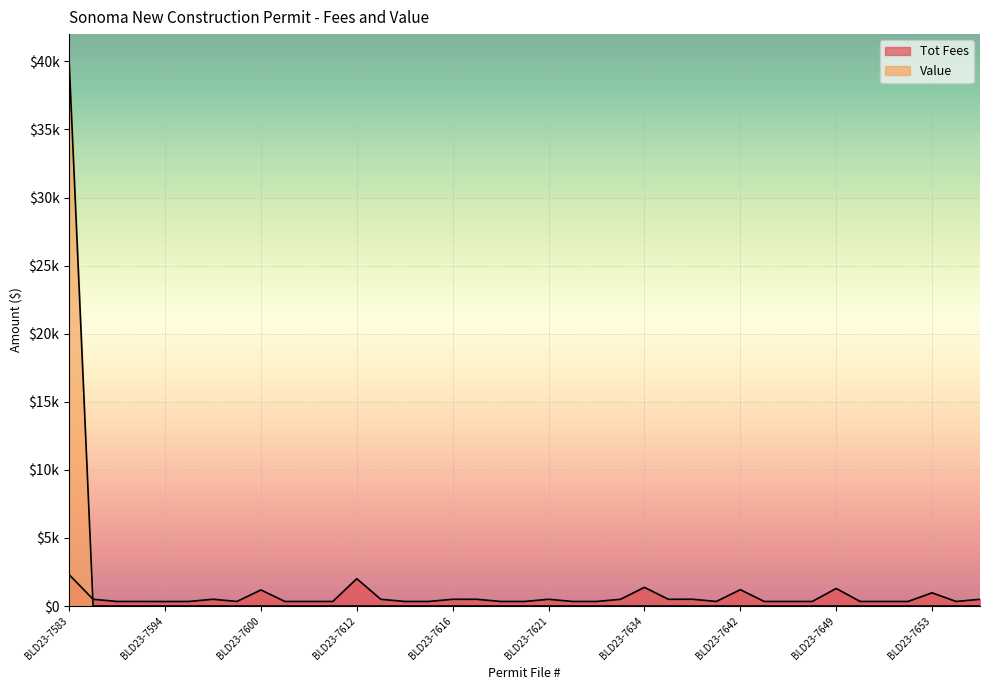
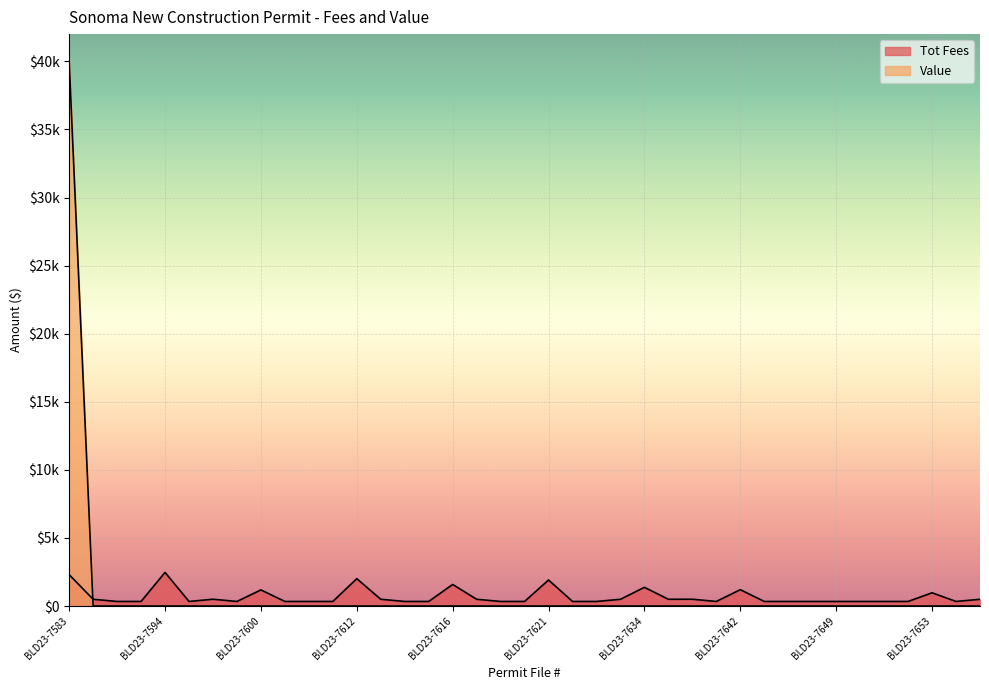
  {
    "Tot Fees": {
      "BLD23-7583": "$2300",
-     "BLD23-7594": "$300",
+     "BLD23-7594": "$2500",
      "BLD23-7600": "$1200",
      "BLD23-7612": "$2000",
-     "BLD23-7616": "$500",
-     "BLD23-7621": "$500",
+     "BLD23-7616": "$1600",
+     "BLD23-7621": "$1900",
      "BLD23-7634": "$1400",
      "BLD23-7642": "$1200",
-     "BLD23-7649": "$1300",
+     "BLD23-7649": "$300",
      "BLD23-7653": "$1000"
    },
    "Value": {
      "BLD23-7583": "$40000",
      "BLD23-7594": "$0",
      "BLD23-7600": "$0",
      "BLD23-7612": "$0",
      "BLD23-7616": "$0",
      "BLD23-7621": "$0",
      "BLD23-7634": "$0",
      "BLD23-7642": "$0",
      "BLD23-7649": "$0",
      "BLD23-7653": "$0"
    }
  }
